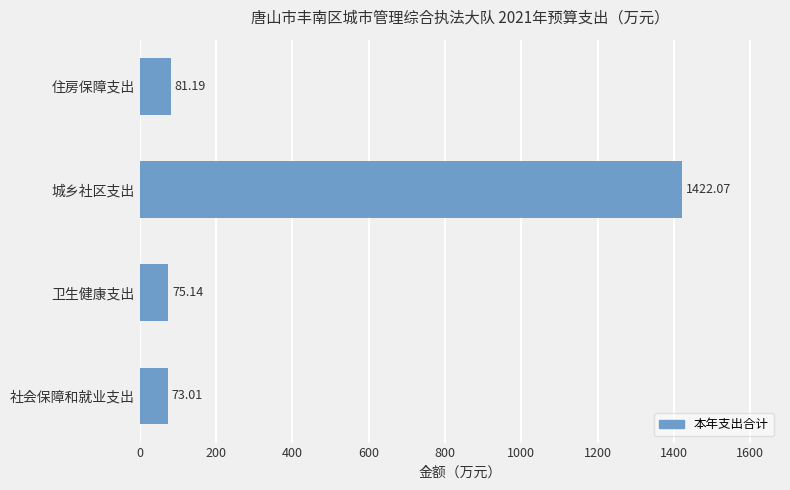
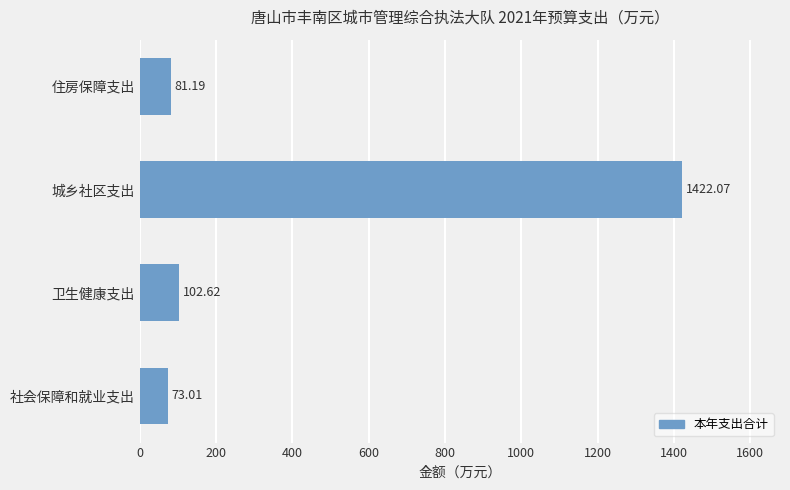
  {
    "住房保障支出": 81.19,
    "城乡社区支出": 1422.07,
-   "卫生健康支出": 75.14,
+   "卫生健康支出": 102.62,
    "社会保障和就业支出": 73.01
  }
